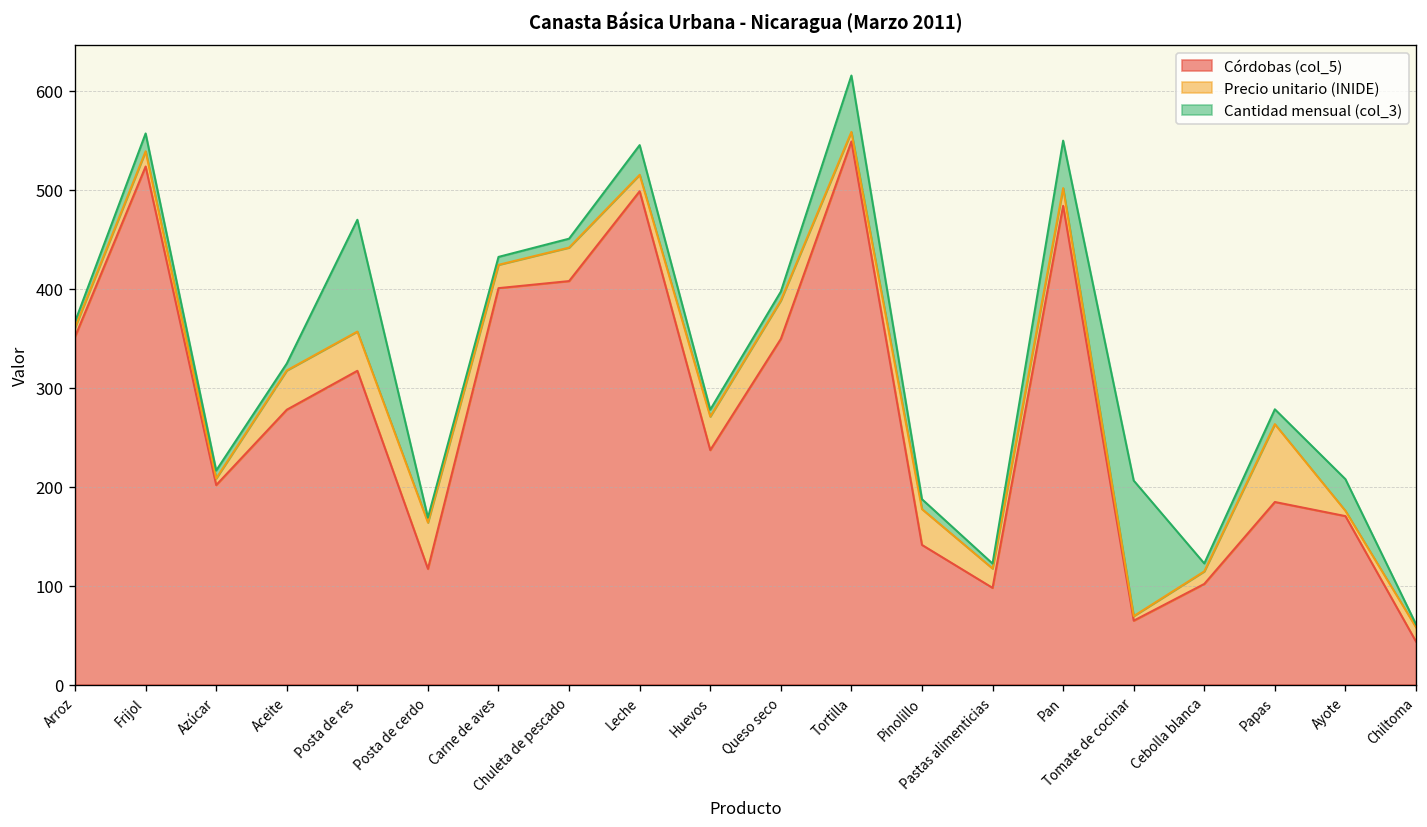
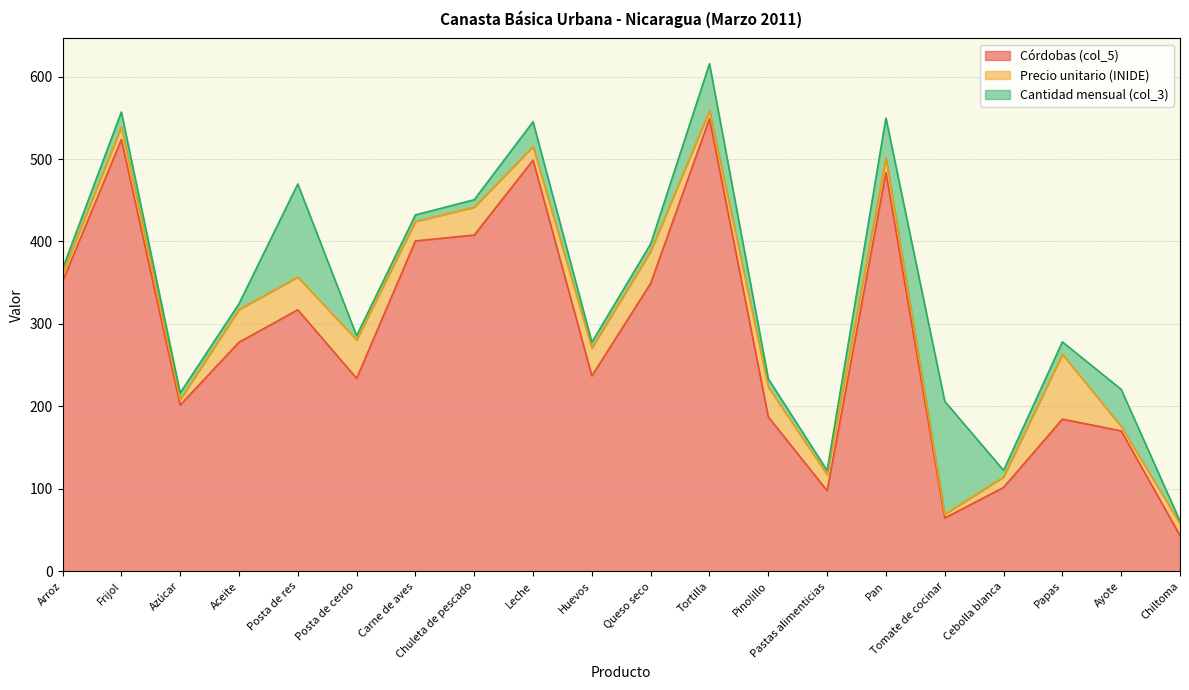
  {
    "Córdobas (col_5)": {
      "Arroz": 350,
      "Frijol": 520,
      "Azúcar": 200,
      "Aceite": 280,
      "Posta de res": 320,
-     "Posta de cerdo": 120,
+     "Posta de cerdo": 230,
      "Carne de aves": 400,
      "Chuleta de pescado": 410,
      "Leche": 500,
      "Huevos": 240,
      "Queso seco": 350,
      "Tortilla": 550,
-     "Pinolillo": 140,
+     "Pinolillo": 190,
      "Pastas alimenticias": 100,
      "Pan": 480,
      "Tomate de cocinar": 60,
      "Cebolla blanca": 100,
      "Papas": 180,
      "Ayote": 170,
      "Chiltoma": 40
    },
    "Precio unitario (INIDE)": {
      "Arroz": 10,
      "Frijol": 20,
      "Azúcar": 10,
      "Aceite": 40,
      "Posta de res": 40,
      "Posta de cerdo": 50,
      "Carne de aves": 20,
      "Chuleta de pescado": 30,
      "Leche": 20,
      "Huevos": 30,
      "Queso seco": 40,
      "Tortilla": 10,
      "Pinolillo": 40,
      "Pastas alimenticias": 20,
      "Pan": 20,
      "Tomate de cocinar": 0,
      "Cebolla blanca": 10,
      "Papas": 80,
      "Ayote": 10
    },
    "Cantidad mensual (col_3)": {
      "Arroz": 10,
      "Frijol": 20,
      "Azúcar": 10,
      "Aceite": 10,
      "Posta de res": 110,
      "Posta de cerdo": 10,
      "Carne de aves": 10,
      "Chuleta de pescado": 10,
      "Leche": 30,
      "Huevos": 10,
      "Queso seco": 10,
      "Tortilla": 60,
      "Pinolillo": 10,
      "Pastas alimenticias": 10,
      "Pan": 50,
      "Tomate de cocinar": 140,
      "Cebolla blanca": 10,
      "Papas": 20,
-     "Ayote": 30
+     "Ayote": 50
    }
  }
